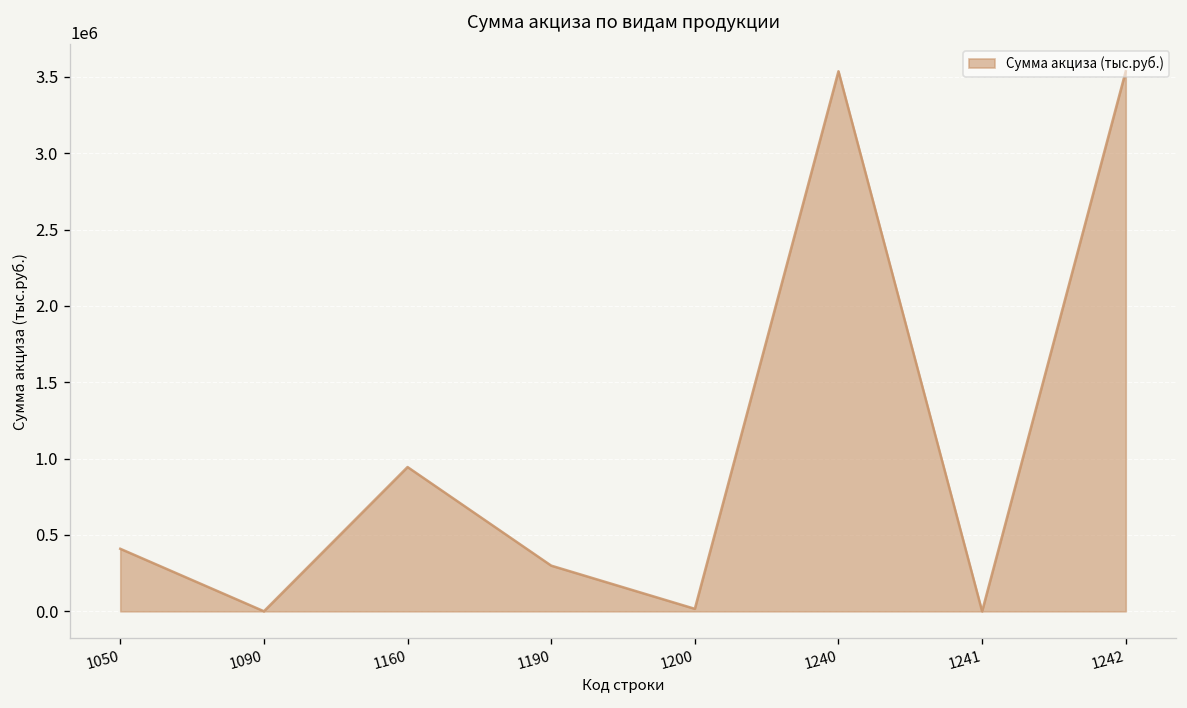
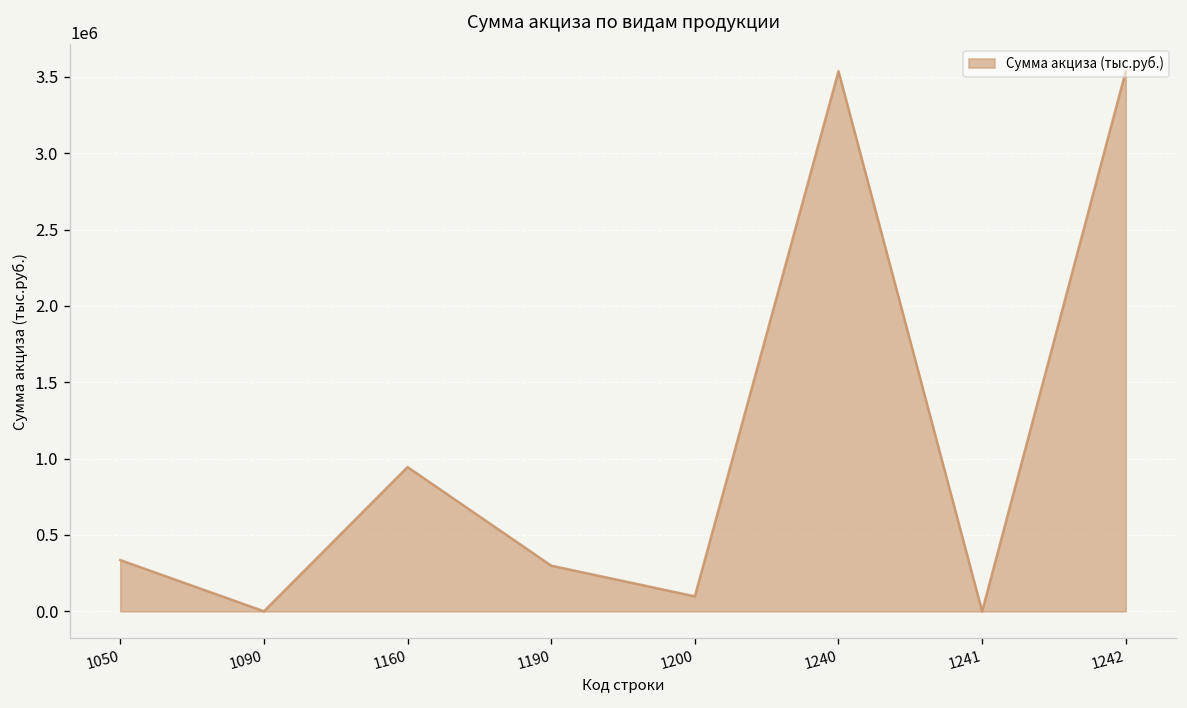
  {
-   "1050": 410000,
+   "1050": 340000,
    "1090": 0,
    "1160": 940000,
    "1190": 300000,
-   "1200": 20000,
+   "1200": 100000,
    "1240": 3540000,
    "1241": 0
  }
